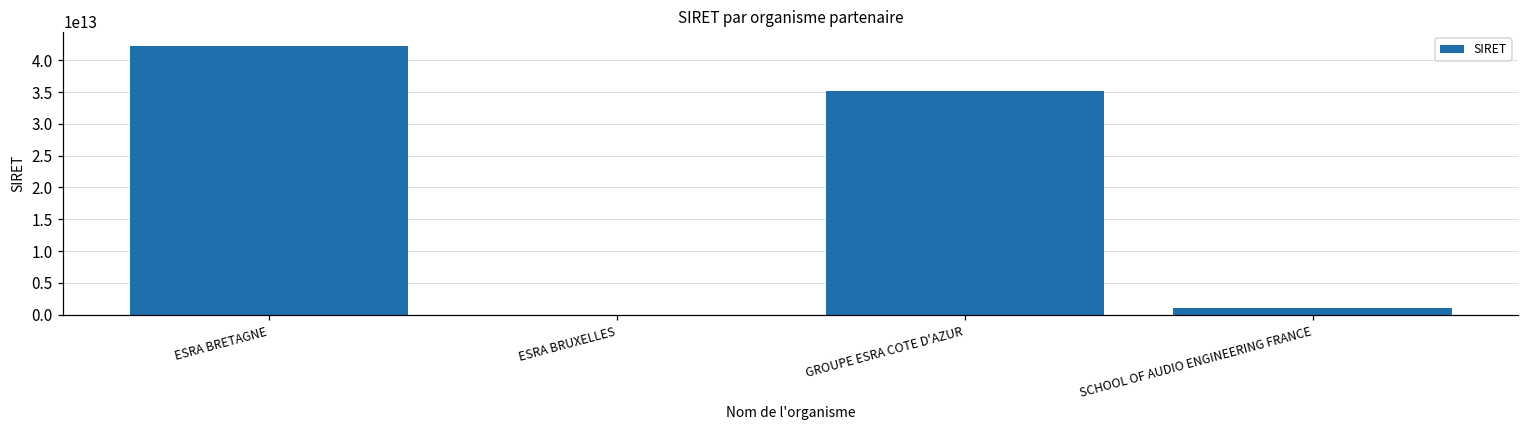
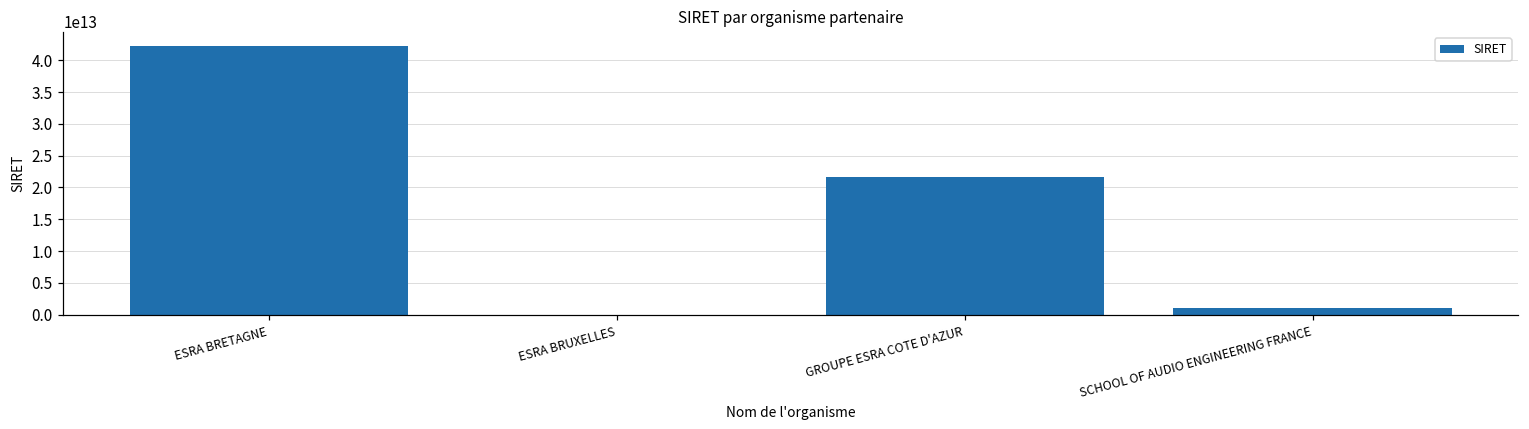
  {
    "ESRA BRETAGNE": 42000000000000,
    "ESRA BRUXELLES": 0,
-   "GROUPE ESRA COTE D'AZUR": 35000000000000,
+   "GROUPE ESRA COTE D'AZUR": 22000000000000,
    "SCHOOL OF AUDIO ENGINEERING FRANCE": 1000000000000
  }
